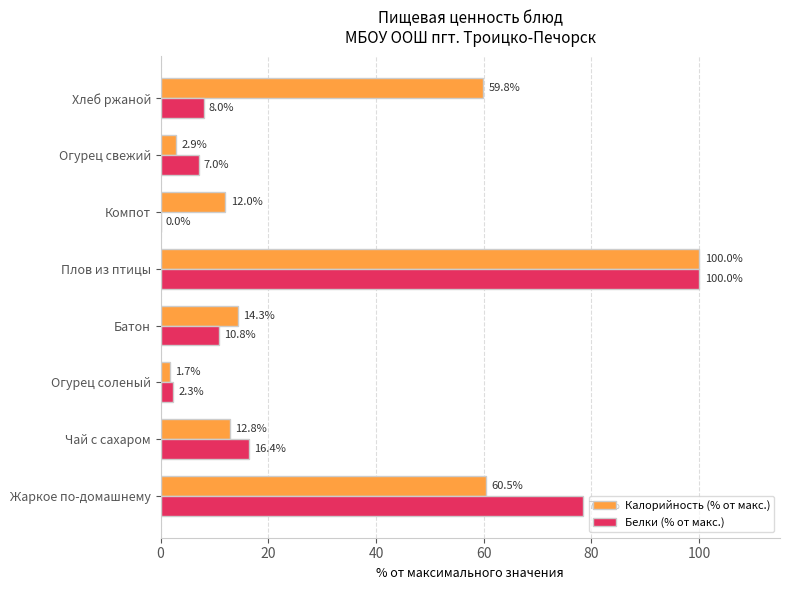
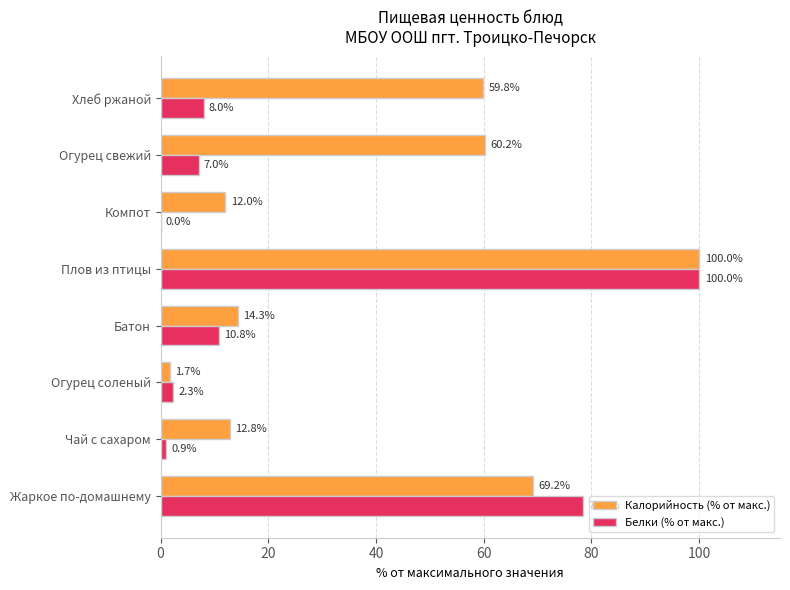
  {
    "Калорийность (% от макс.)": {
      "Хлеб ржаной": "59.8%",
-     "Огурец свежий": "2.9%",
+     "Огурец свежий": "60.2%",
      "Компот": "12.0%",
      "Плов из птицы": "100.0%",
      "Батон": "14.3%",
      "Огурец соленый": "1.7%",
      "Чай с сахаром": "12.8%",
-     "Жаркое по-домашнему": "60.5%"
+     "Жаркое по-домашнему": "69.2%"
    },
    "Белки (% от макс.)": {
      "Хлеб ржаной": "8.0%",
      "Огурец свежий": "7.0%",
      "Компот": "0.0%",
      "Плов из птицы": "100.0%",
      "Батон": "10.8%",
      "Огурец соленый": "2.3%",
-     "Чай с сахаром": "16.4%"
+     "Чай с сахаром": "0.9%"
    }
  }
